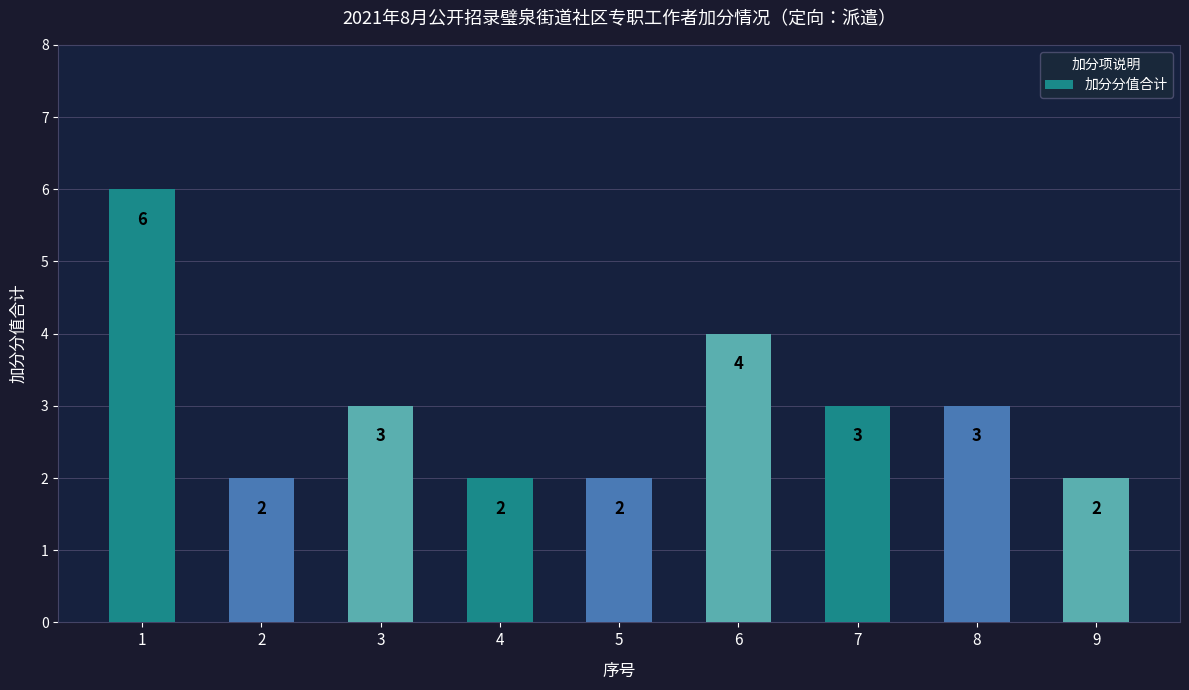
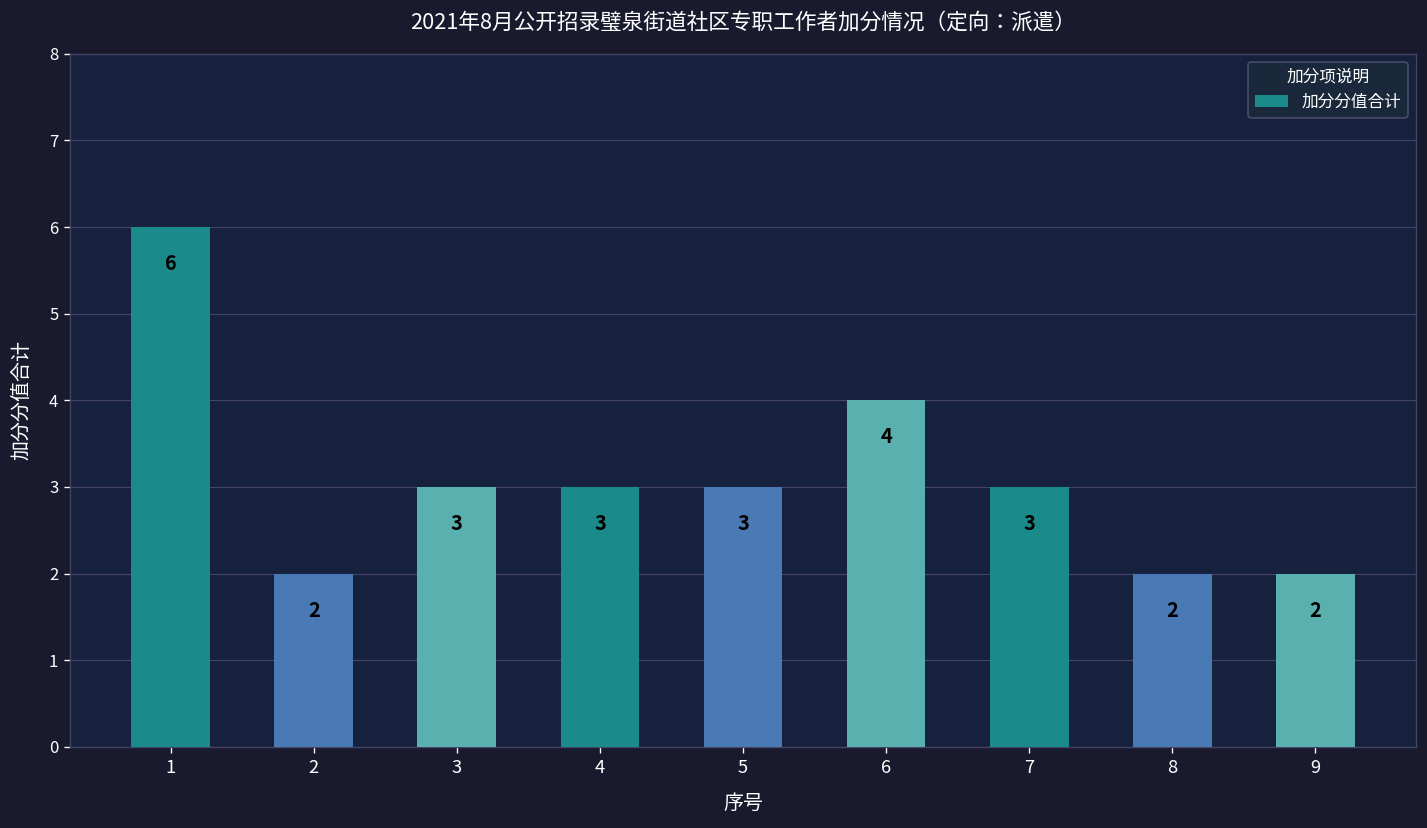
  {
    "1": 6,
    "2": 2,
    "3": 3,
-   "4": 2,
-   "5": 2,
+   "4": 3,
+   "5": 3,
    "6": 4,
    "7": 3,
-   "8": 3,
+   "8": 2,
    "9": 2
  }
